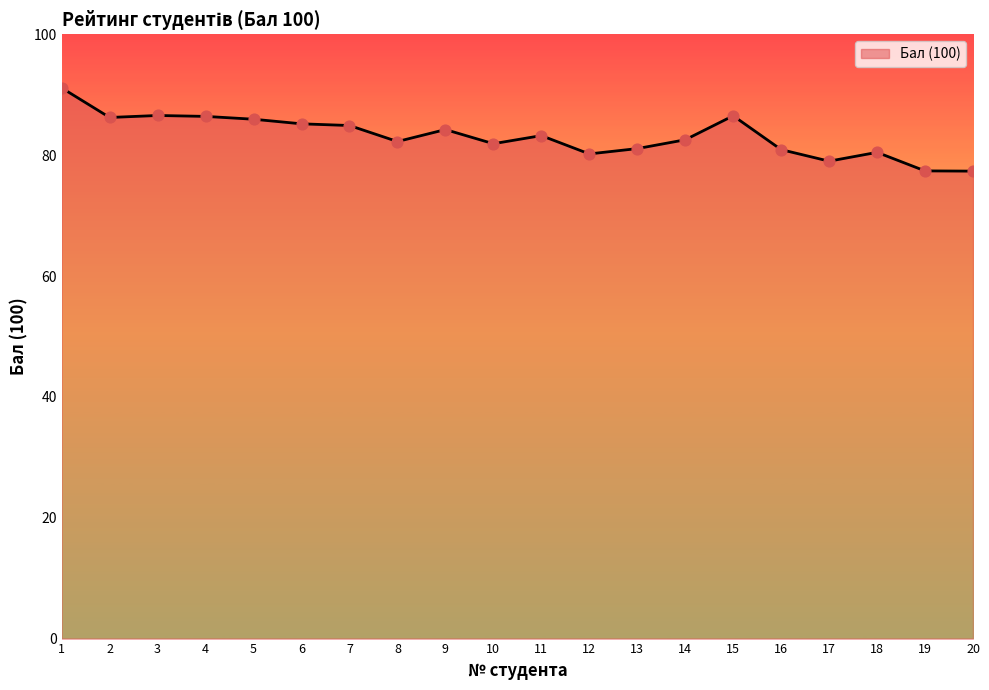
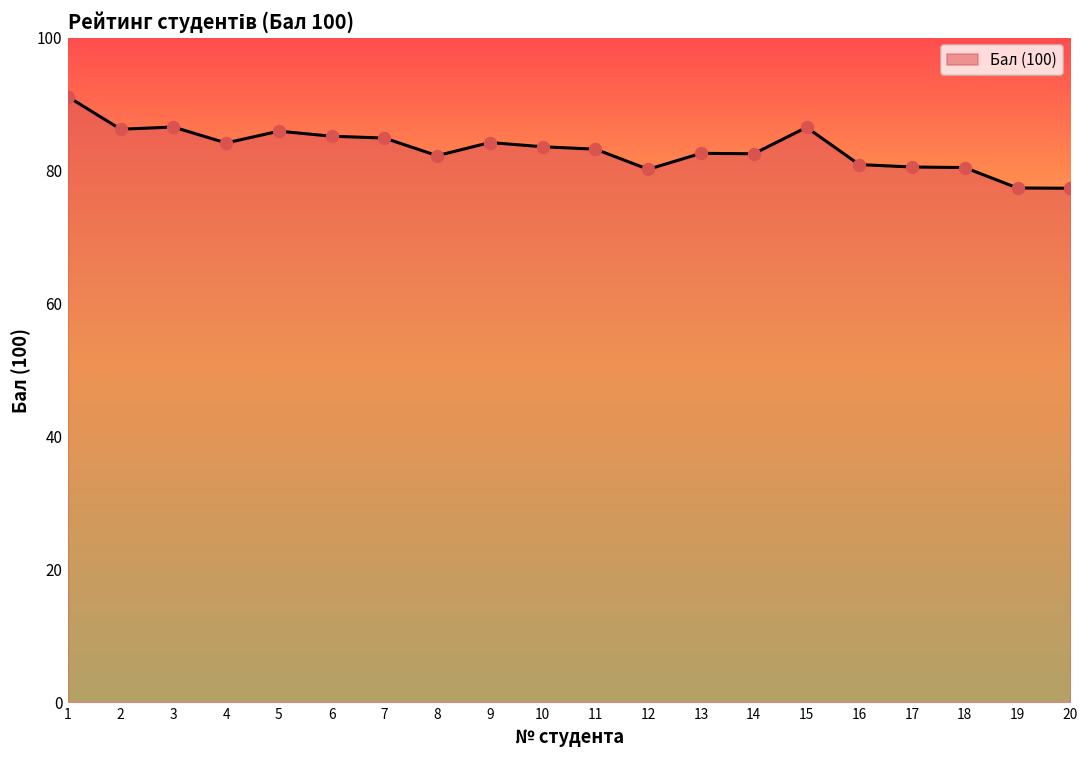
  {
    "1": 91,
    "2": 86,
    "3": 87,
-   "4": 86,
+   "4": 84,
    "5": 86,
    "6": 85,
    "7": 85,
    "8": 82,
    "9": 84,
-   "10": 82,
+   "10": 84,
    "11": 83,
    "12": 80,
-   "13": 81,
+   "13": 83,
    "14": 83,
    "15": 87,
    "16": 81,
-   "17": 79,
+   "17": 81,
    "18": 80,
    "19": 77,
    "20": 77
  }
